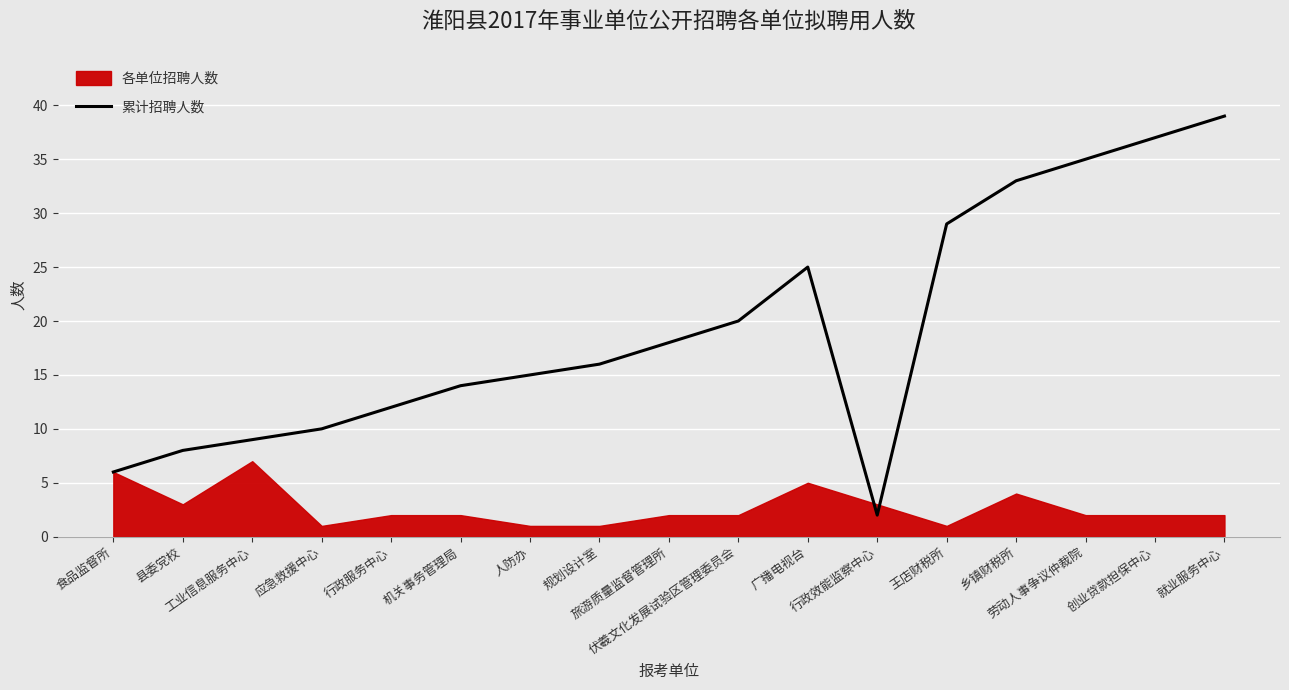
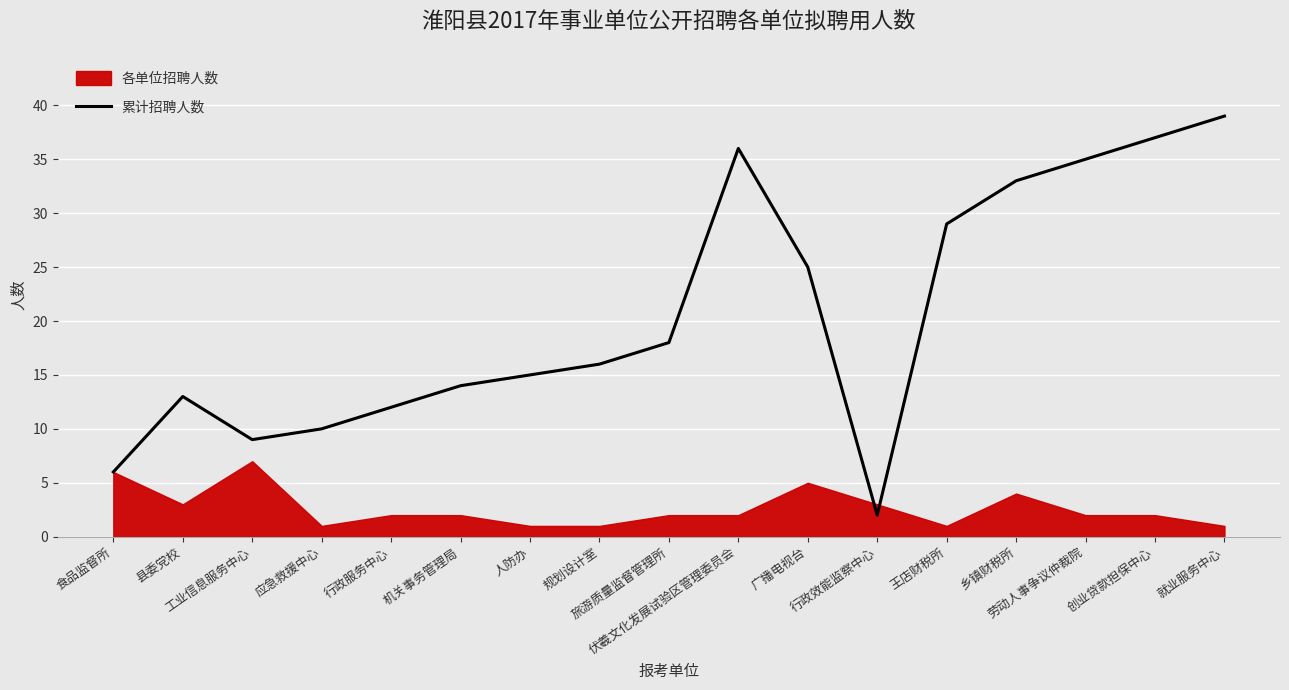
  {
    "累计招聘人数": {
-     "县委党校": 8,
+     "县委党校": 13,
      "工业信息服务中心": 9,
      "应急救援中心": 10,
      "行政服务中心": 12,
      "机关事务管理局": 14,
      "人防办": 15,
      "规划设计室": 16,
      "旅游质量监督管理所": 18,
-     "伏羲文化发展试验区管理委员会": 20,
+     "伏羲文化发展试验区管理委员会": 36,
      "广播电视台": 25,
      "行政效能监察中心": 2,
      "王店财税所": 29,
      "乡镇财税所": 33,
      "劳动人事争议仲裁院": 35,
      "创业贷款担保中心": 37,
      "就业服务中心": 39
    },
    "各单位招聘人数": {
      "县委党校": 3,
      "工业信息服务中心": 7,
      "应急救援中心": 1,
      "行政服务中心": 2,
      "机关事务管理局": 2,
      "人防办": 1,
      "规划设计室": 1,
      "旅游质量监督管理所": 2,
      "伏羲文化发展试验区管理委员会": 2,
      "广播电视台": 5,
      "行政效能监察中心": 3,
      "王店财税所": 1,
      "乡镇财税所": 4,
      "劳动人事争议仲裁院": 2,
      "创业贷款担保中心": 2,
-     "就业服务中心": 2
+     "就业服务中心": 1
    }
  }
